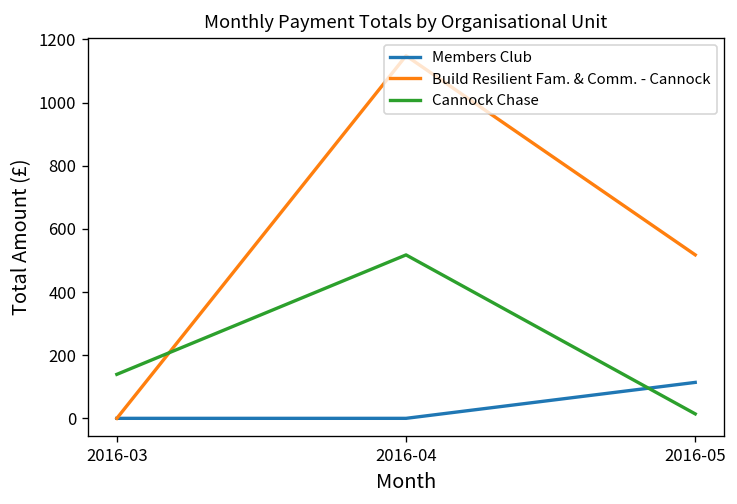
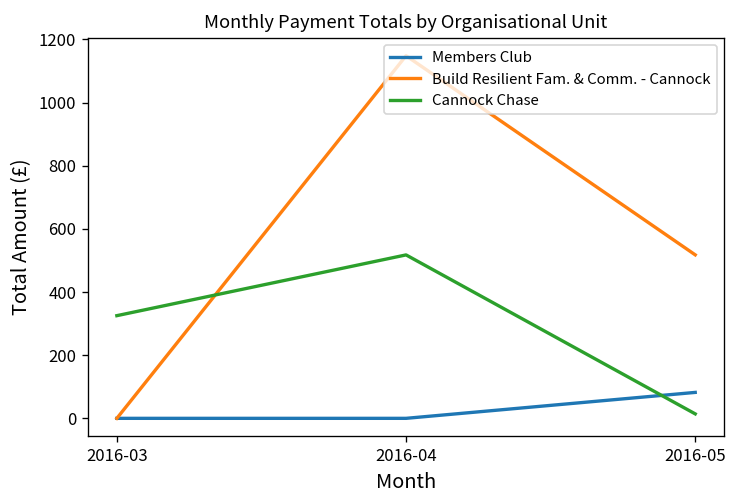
  {
    "Members Club": {
      "2016-04": 0,
-     "2016-05": 110
+     "2016-05": 80
    },
    "Build Resilient Fam. & Comm. - Cannock": {
      "2016-05": 520
    },
    "Cannock Chase": {
-     "2016-03": 140,
+     "2016-03": 330,
      "2016-04": 520,
      "2016-05": 10
    }
  }
